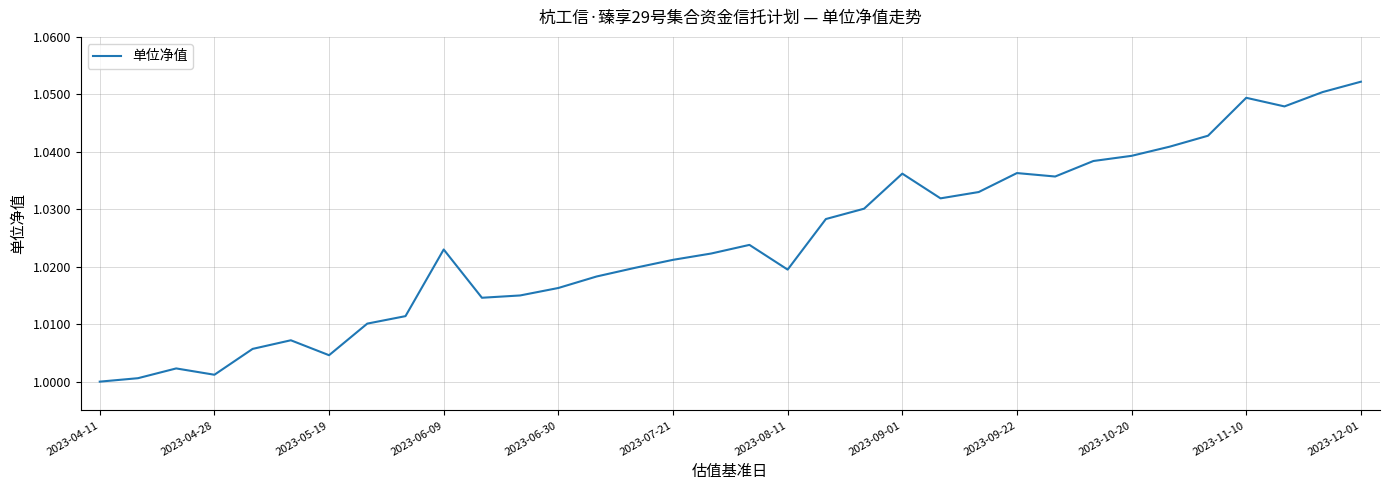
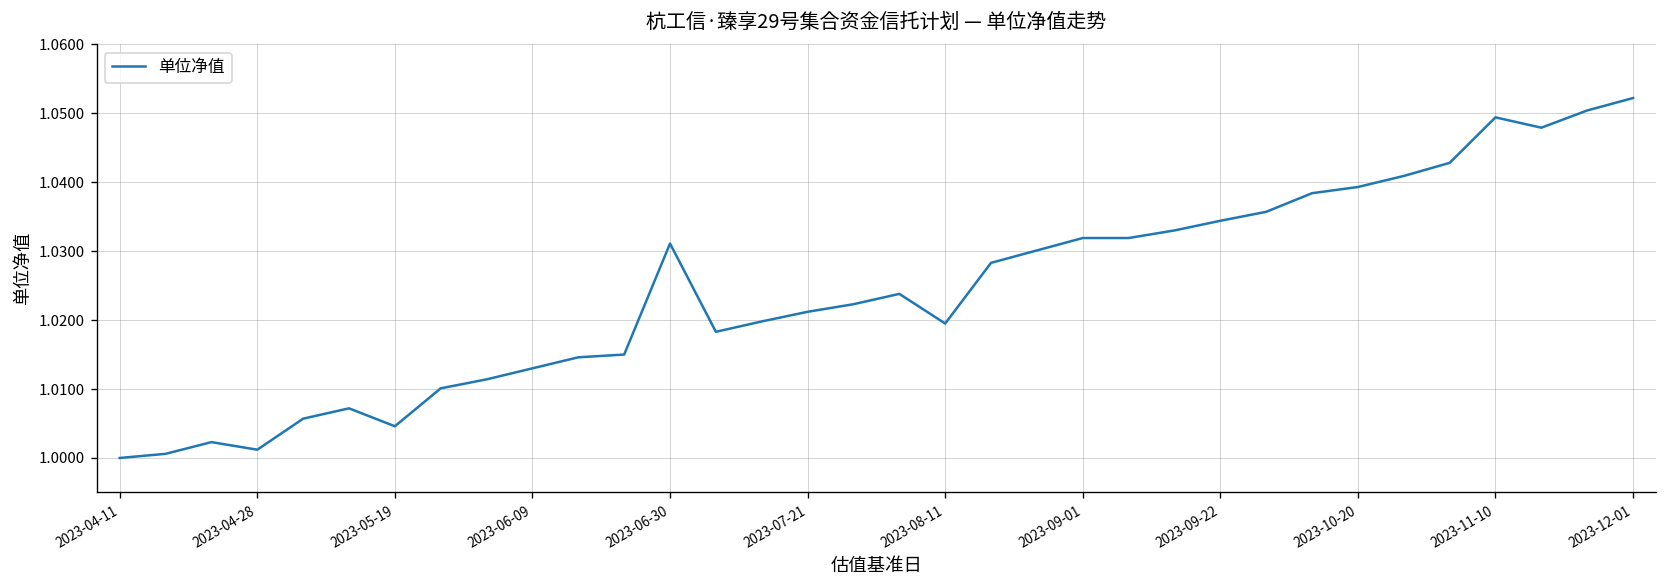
  {
    "2023-04-11": 1.000,
    "2023-04-28": 1.001,
    "2023-05-19": 1.005,
-   "2023-06-09": 1.023,
-   "2023-06-30": 1.016,
+   "2023-06-09": 1.013,
+   "2023-06-30": 1.031,
    "2023-07-21": 1.021,
    "2023-08-11": 1.020,
-   "2023-09-01": 1.036,
-   "2023-09-22": 1.036,
+   "2023-09-01": 1.032,
+   "2023-09-22": 1.034,
    "2023-10-20": 1.039,
    "2023-11-10": 1.049,
    "2023-12-01": 1.052
  }
